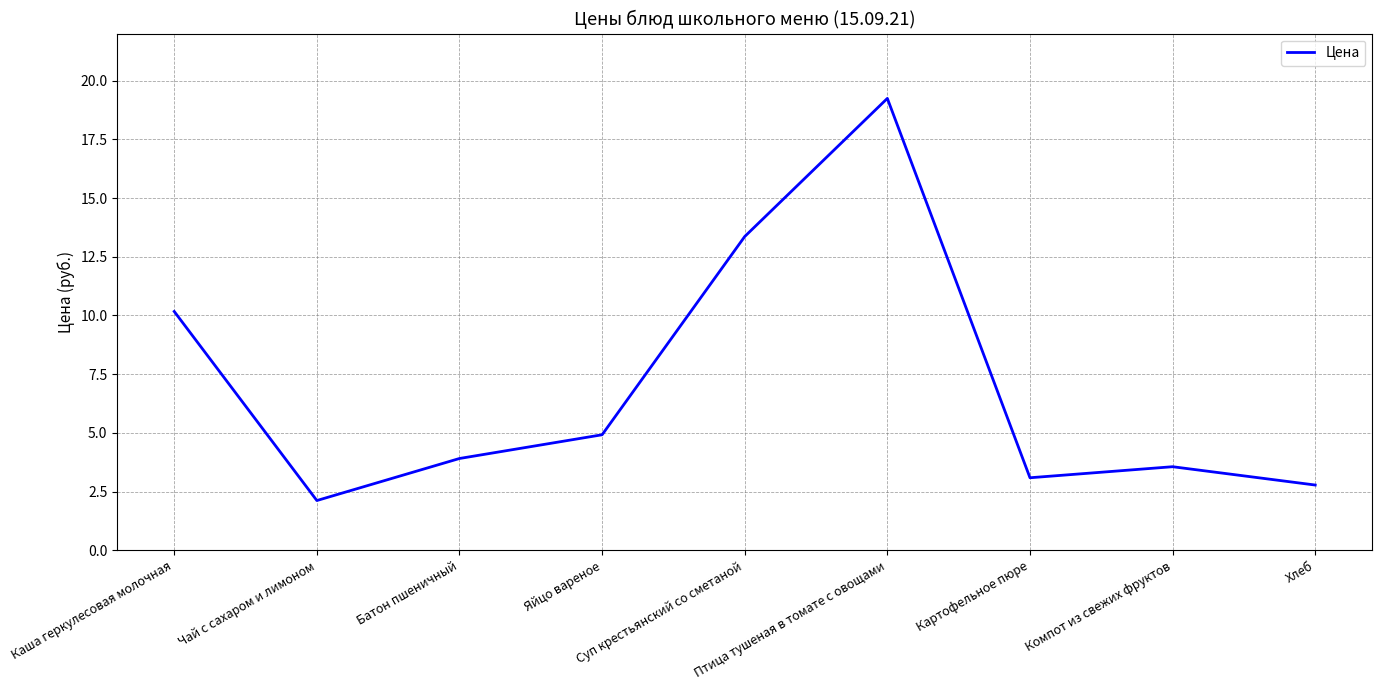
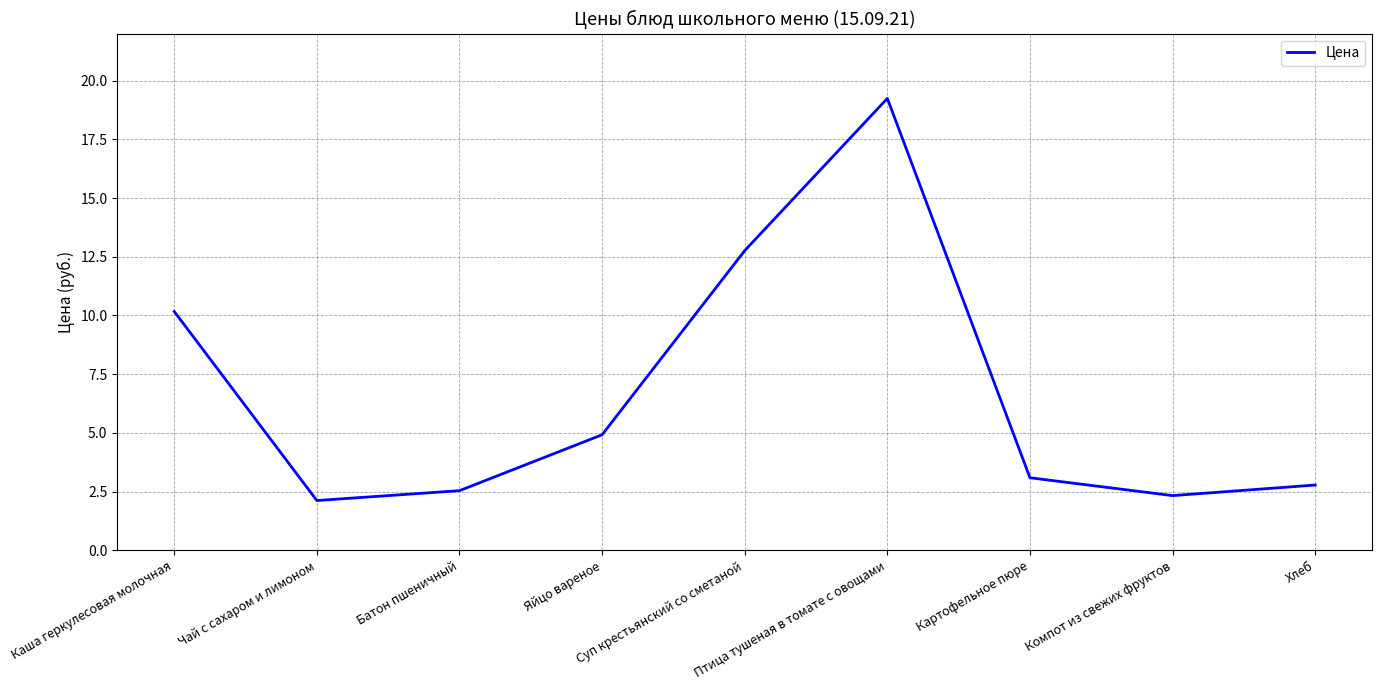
  {
    "Каша геркулесовая молочная": 10.2,
    "Чай с сахаром и лимоном": 2.1,
-   "Батон пшеничный": 3.9,
+   "Батон пшеничный": 2.5,
    "Яйцо вареное": 4.9,
-   "Суп крестьянский со сметаной": 13.4,
+   "Суп крестьянский со сметаной": 12.8,
    "Птица тушеная в томате с овощами": 19.2,
    "Картофельное пюре": 3.1,
-   "Компот из свежих фруктов": 3.6,
+   "Компот из свежих фруктов": 2.3,
    "Хлеб": 2.8
  }
